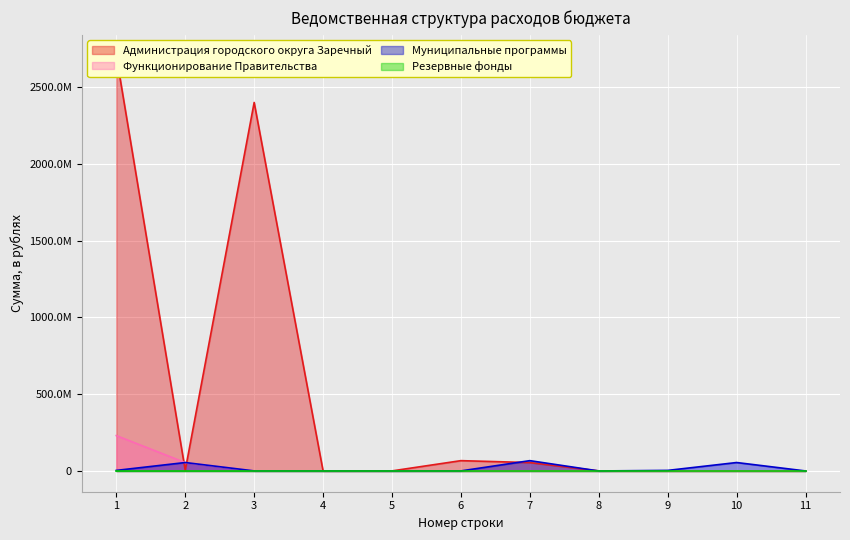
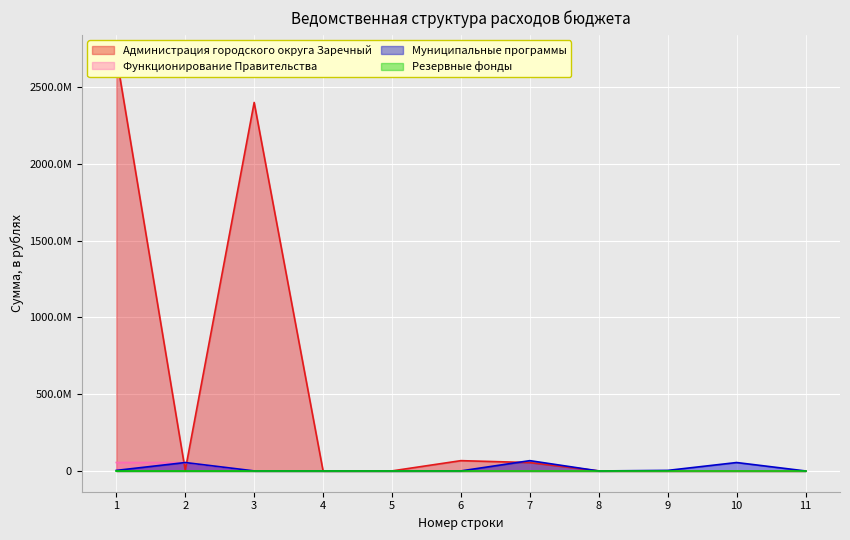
  {
    "Администрация городского округа Заречный": {
      "3": 2400000000,
      "6": 70000000
    },
    "Функционирование Правительства": {
-     "1": 230000000
+     "1": 50000000
    },
    "Муниципальные программы": {
      "10": 50000000
    }
  }
